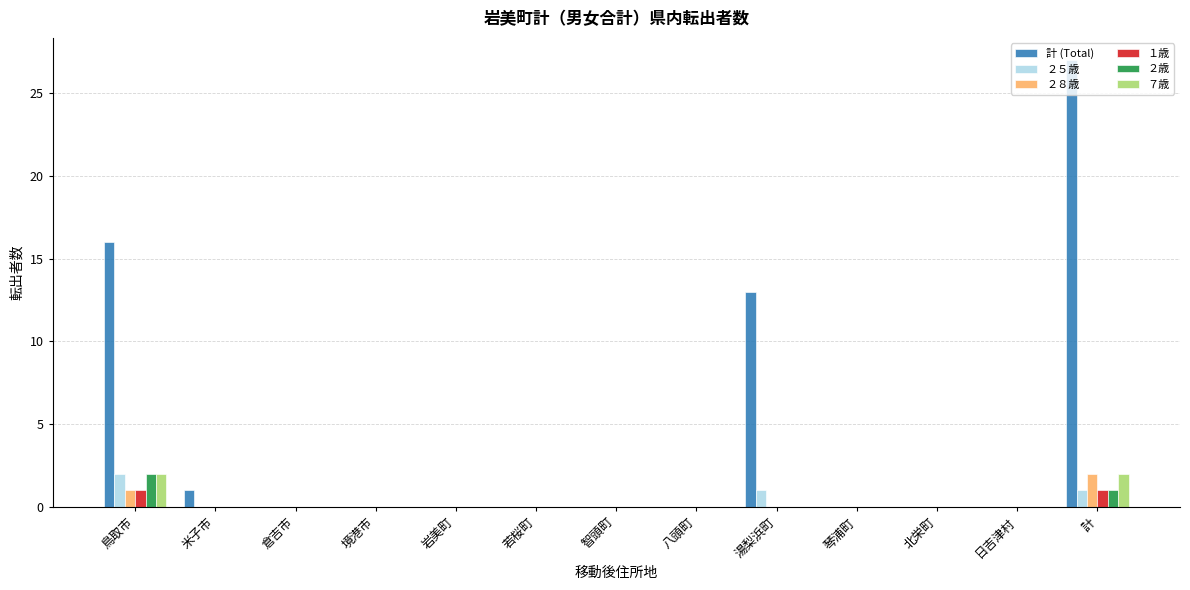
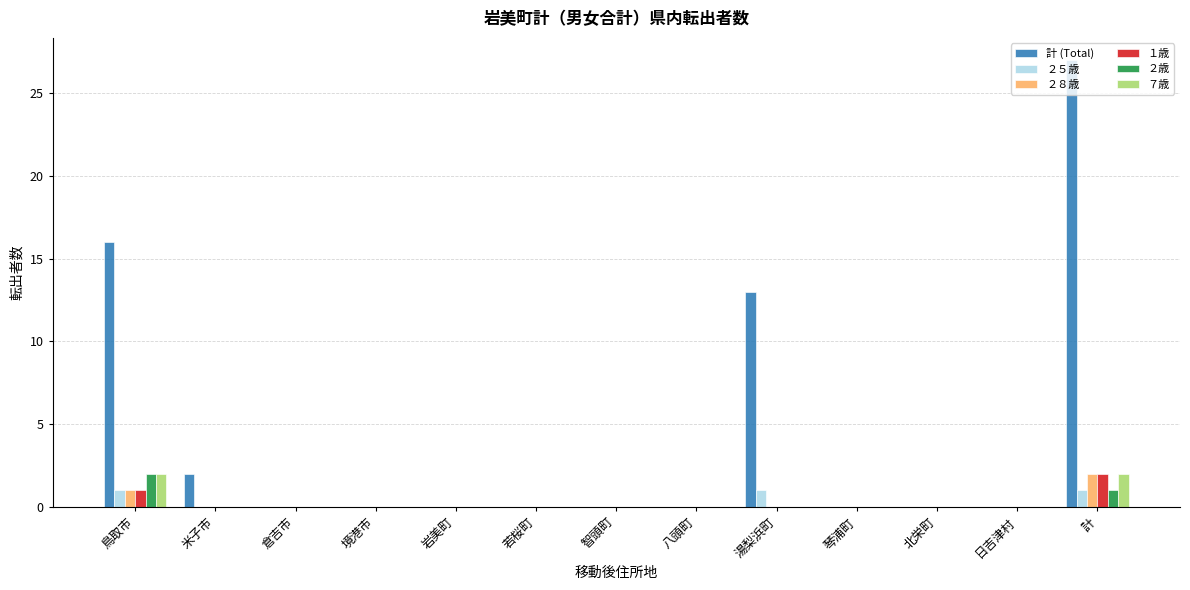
  {
    "計 (Total)": {
      "鳥取市": 16,
-     "米子市": 1,
+     "米子市": 2,
      "倉吉市": 0,
      "境港市": 0,
      "岩美町": 0,
      "若桜町": 0,
      "智頭町": 0,
      "八頭町": 0,
      "湯梨浜町": 13,
      "琴浦町": 0,
      "北栄町": 0,
      "日吉津村": 0
    },
    "２５歳": {
-     "鳥取市": 2,
+     "鳥取市": 1,
      "米子市": 0,
      "倉吉市": 0,
      "境港市": 0,
      "岩美町": 0,
      "若桜町": 0,
      "智頭町": 0,
      "八頭町": 0,
      "湯梨浜町": 1,
      "琴浦町": 0,
      "北栄町": 0,
      "日吉津村": 0,
      "計": 1
    },
    "２８歳": {
      "鳥取市": 1,
      "米子市": 0,
      "倉吉市": 0,
      "境港市": 0,
      "岩美町": 0,
      "若桜町": 0,
      "智頭町": 0,
      "八頭町": 0,
      "湯梨浜町": 0,
      "琴浦町": 0,
      "北栄町": 0,
      "日吉津村": 0,
      "計": 2
    },
    "１歳": {
      "鳥取市": 1,
      "米子市": 0,
      "倉吉市": 0,
      "境港市": 0,
      "岩美町": 0,
      "若桜町": 0,
      "智頭町": 0,
      "八頭町": 0,
      "湯梨浜町": 0,
      "琴浦町": 0,
      "北栄町": 0,
      "日吉津村": 0,
-     "計": 1
+     "計": 2
    },
    "２歳": {
      "鳥取市": 2,
      "米子市": 0,
      "倉吉市": 0,
      "境港市": 0,
      "岩美町": 0,
      "若桜町": 0,
      "智頭町": 0,
      "八頭町": 0,
      "湯梨浜町": 0,
      "琴浦町": 0,
      "北栄町": 0,
      "日吉津村": 0,
      "計": 1
    },
    "７歳": {
      "鳥取市": 2,
      "米子市": 0,
      "倉吉市": 0,
      "境港市": 0,
      "岩美町": 0,
      "若桜町": 0,
      "智頭町": 0,
      "八頭町": 0,
      "湯梨浜町": 0,
      "琴浦町": 0,
      "北栄町": 0,
      "日吉津村": 0,
      "計": 2
    }
  }
